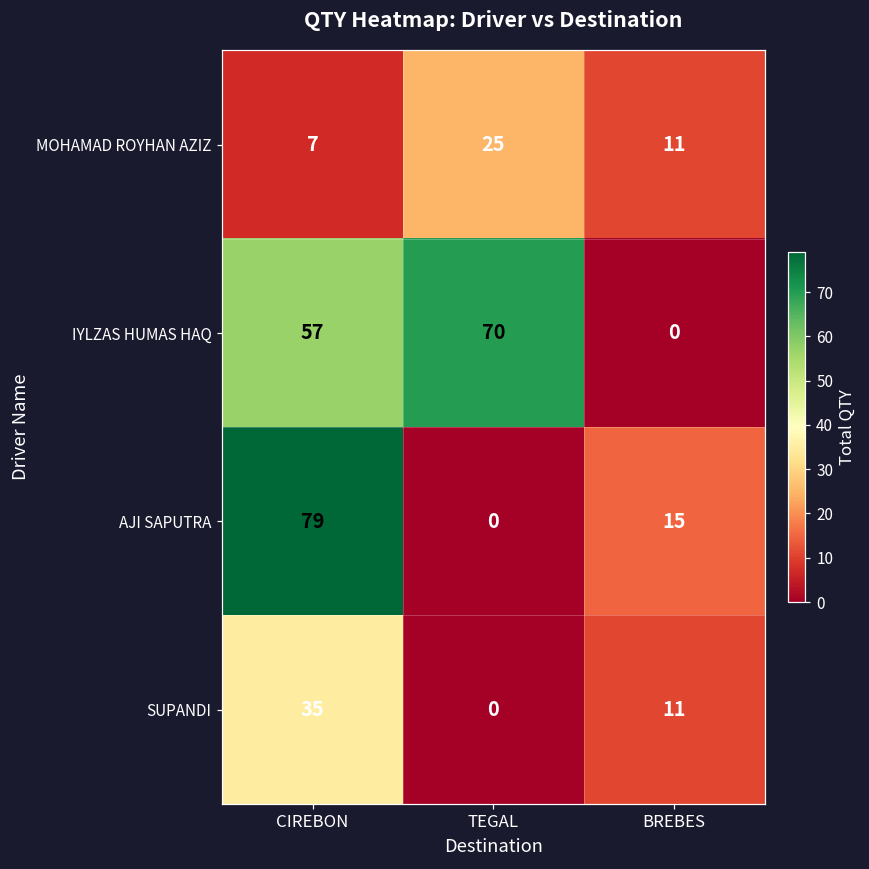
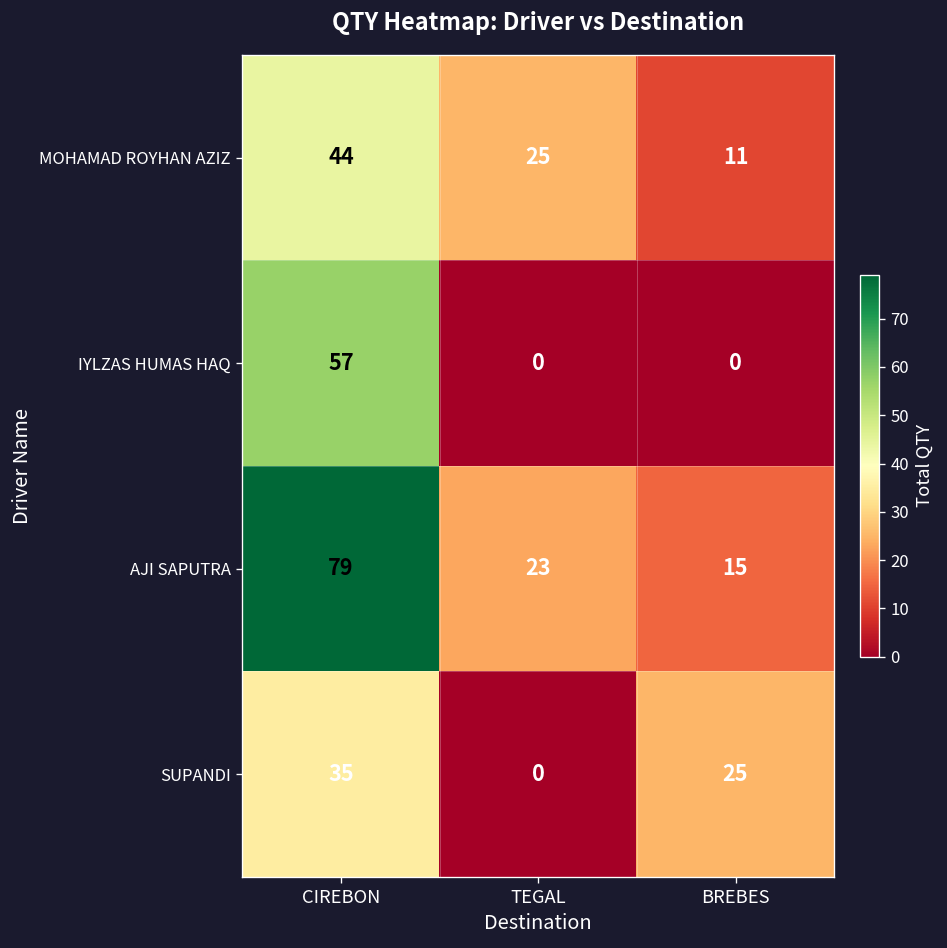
  {
    "MOHAMAD ROYHAN AZIZ": {
-     "CIREBON": 7,
+     "CIREBON": 44,
      "TEGAL": 25,
      "BREBES": 11
    },
    "IYLZAS HUMAS HAQ": {
      "CIREBON": 57,
-     "TEGAL": 70,
+     "TEGAL": 0,
      "BREBES": 0
    },
    "AJI SAPUTRA": {
      "CIREBON": 79,
-     "TEGAL": 0,
+     "TEGAL": 23,
      "BREBES": 15
    },
    "SUPANDI": {
      "CIREBON": 35,
      "TEGAL": 0,
-     "BREBES": 11
+     "BREBES": 25
    }
  }
